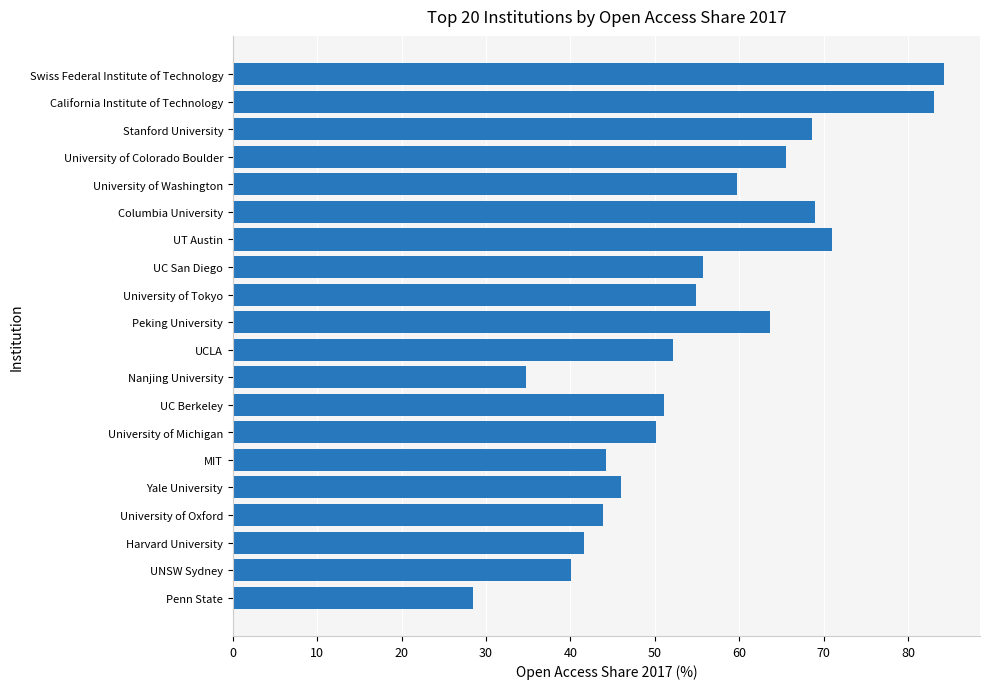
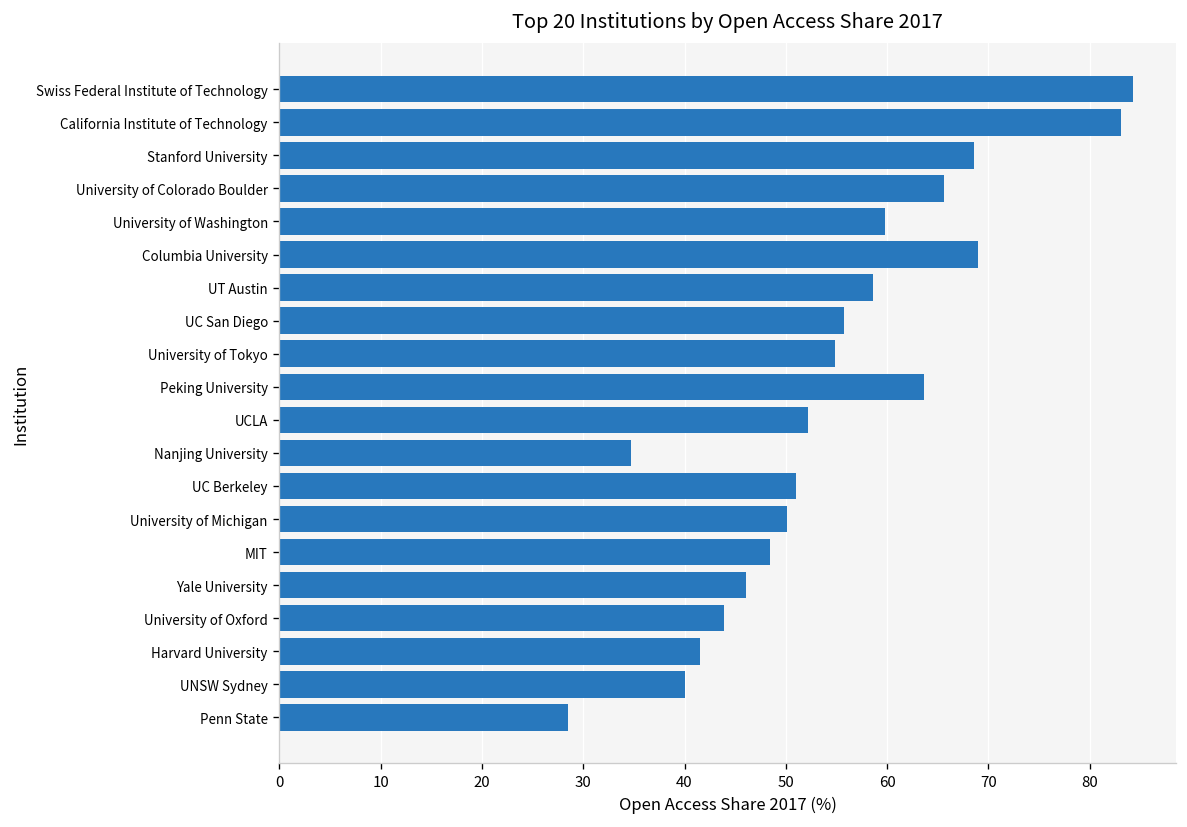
  {
    "Swiss Federal Institute of Technology": 84,
    "California Institute of Technology": 83,
    "Stanford University": 69,
    "University of Colorado Boulder": 66,
    "University of Washington": 60,
    "Columbia University": 69,
-   "UT Austin": 71,
+   "UT Austin": 59,
    "UC San Diego": 56,
    "University of Tokyo": 55,
    "Peking University": 64,
    "UCLA": 52,
    "Nanjing University": 35,
    "UC Berkeley": 51,
    "University of Michigan": 50,
-   "MIT": 44,
+   "MIT": 48,
    "Yale University": 46,
    "University of Oxford": 44,
    "Harvard University": 42,
    "UNSW Sydney": 40,
    "Penn State": 28
  }
